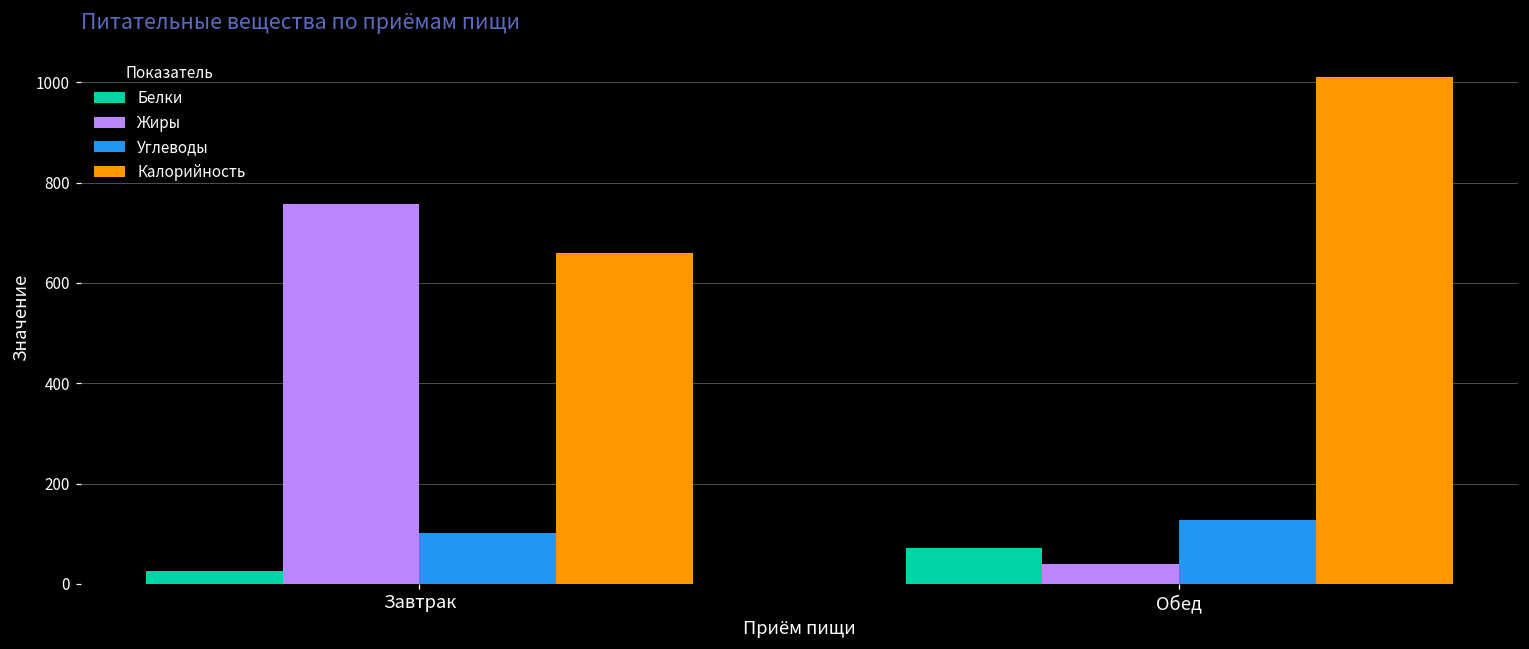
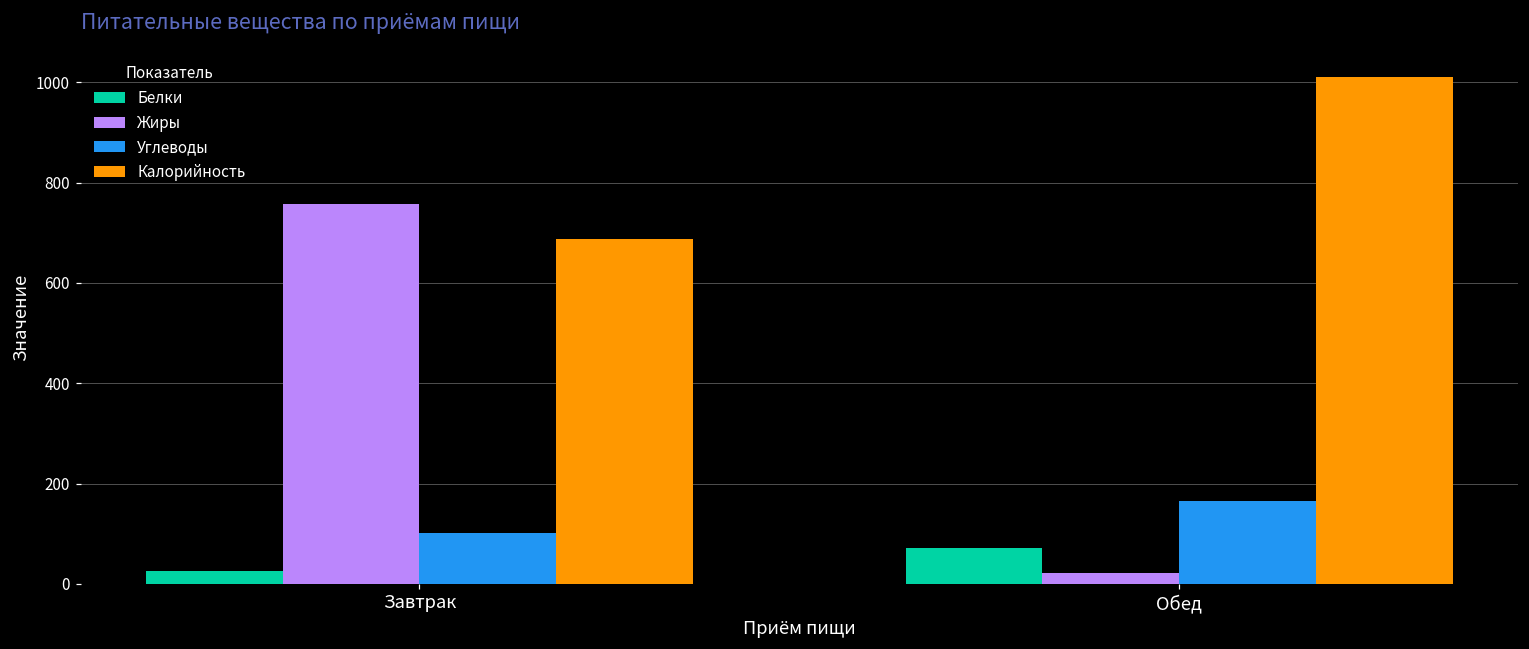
  {
    "Белки": {
      "Завтрак": 30,
      "Обед": 70
    },
    "Жиры": {
      "Завтрак": 760,
-     "Обед": 40
+     "Обед": 20
    },
    "Углеводы": {
      "Завтрак": 100,
-     "Обед": 130
+     "Обед": 160
    },
    "Калорийность": {
-     "Завтрак": 660,
+     "Завтрак": 690,
      "Обед": 1010
    }
  }
